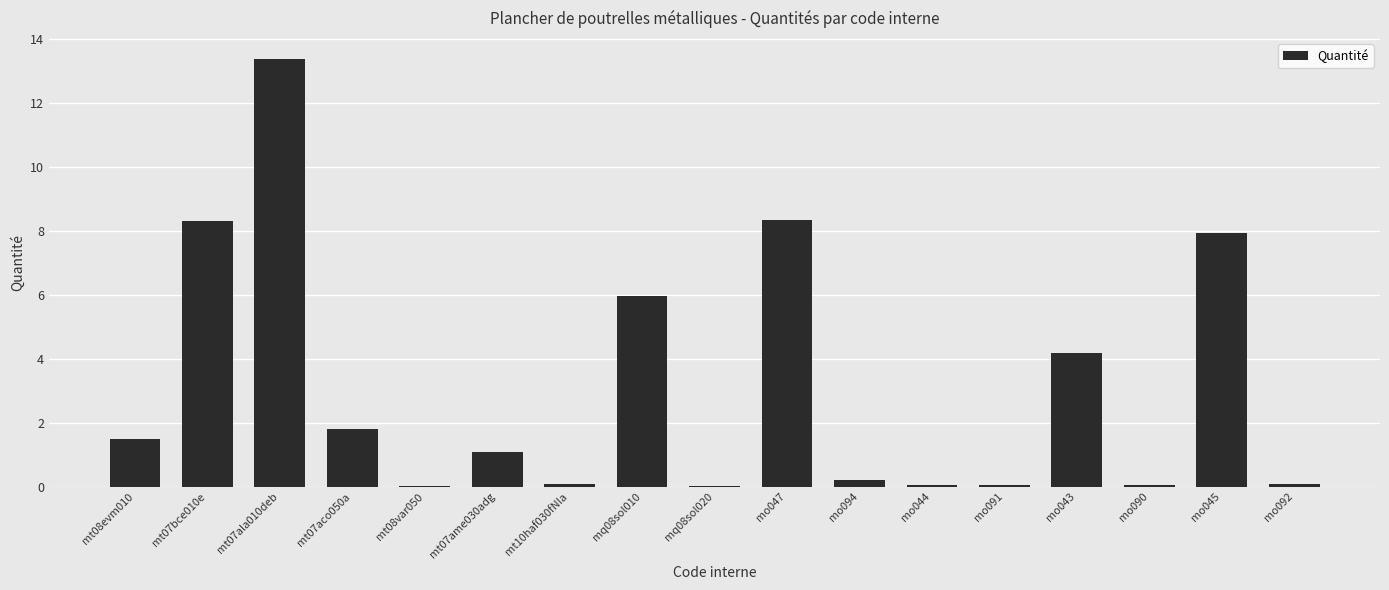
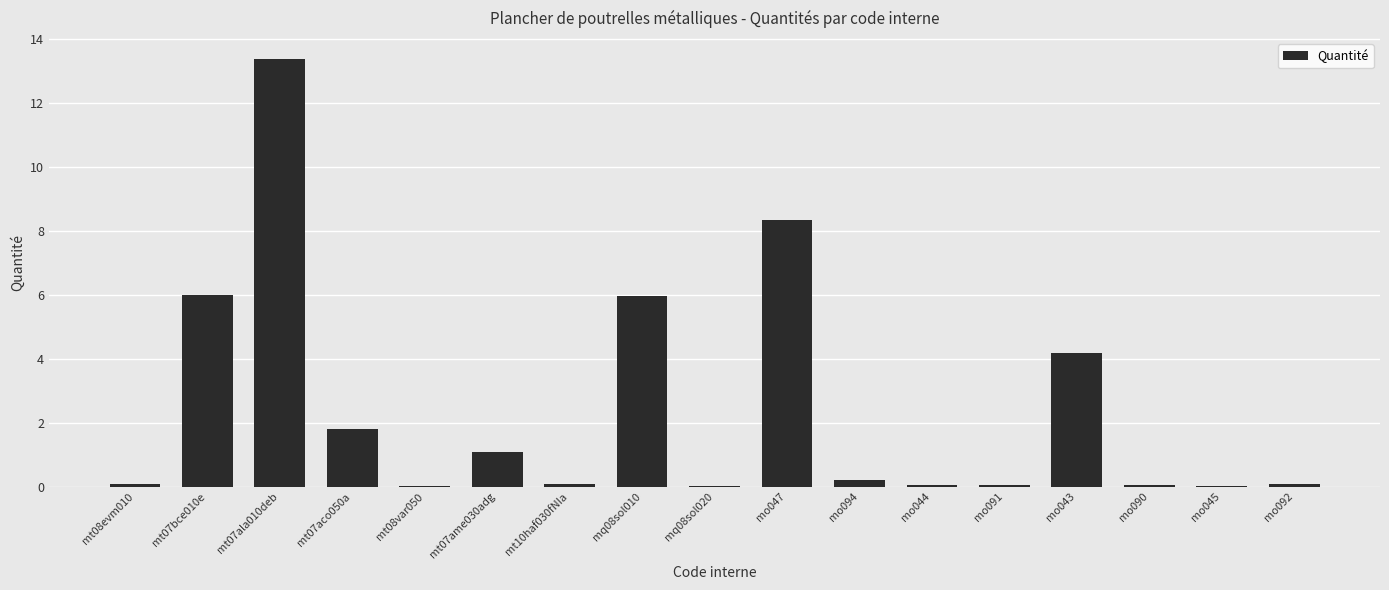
  {
-   "mt08evm010": 1.5,
-   "mt07bce010e": 8.3,
+   "mt08evm010": 0.1,
+   "mt07bce010e": 6.0,
    "mt07ala010deb": 13.4,
    "mt07aco050a": 1.8,
    "mt07ame030adg": 1.1,
    "mt10haf030fNIa": 0.1,
    "mq08sol010": 6.0,
    "mo047": 8.3,
    "mo094": 0.2,
    "mo043": 4.2,
-   "mo045": 7.9,
+   "mo045": 0.0,
    "mo092": 0.1
  }
